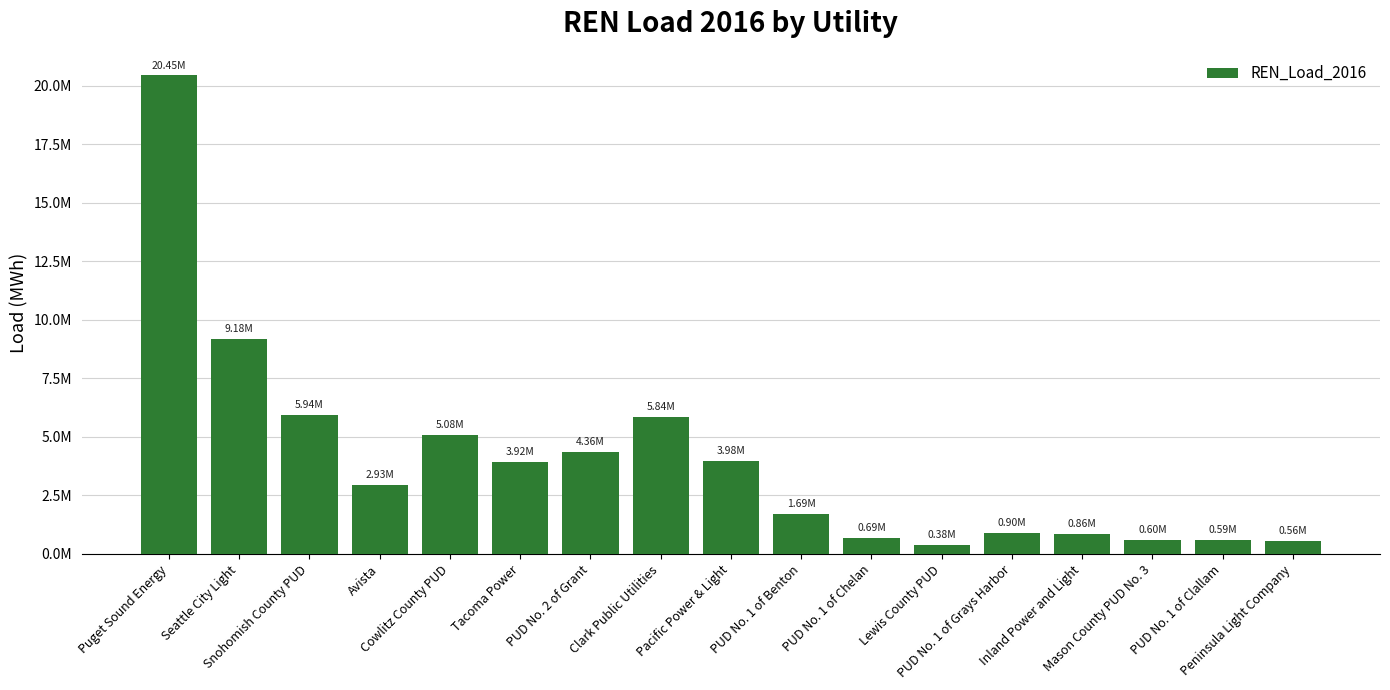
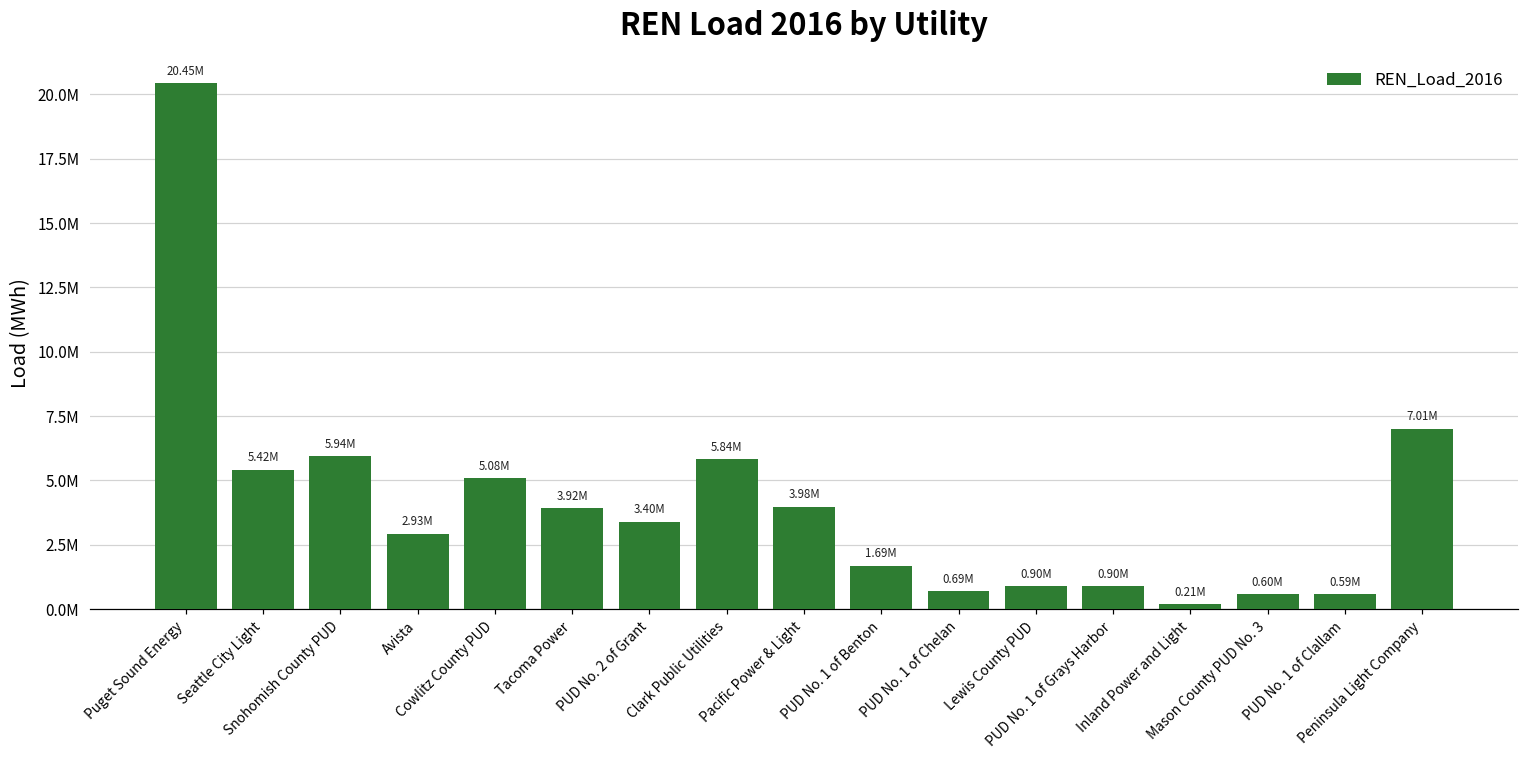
  {
    "Puget Sound Energy": "20.45M",
-   "Seattle City Light": "9.18M",
+   "Seattle City Light": "5.42M",
    "Snohomish County PUD": "5.94M",
    "Avista": "2.93M",
    "Cowlitz County PUD": "5.08M",
    "Tacoma Power": "3.92M",
-   "PUD No. 2 of Grant": "4.36M",
+   "PUD No. 2 of Grant": "3.40M",
    "Clark Public Utilities": "5.84M",
    "Pacific Power & Light": "3.98M",
    "PUD No. 1 of Benton": "1.69M",
    "PUD No. 1 of Chelan": "0.69M",
-   "Lewis County PUD": "0.38M",
+   "Lewis County PUD": "0.90M",
    "PUD No. 1 of Grays Harbor": "0.90M",
-   "Inland Power and Light": "0.86M",
+   "Inland Power and Light": "0.21M",
    "Mason County PUD No. 3": "0.60M",
    "PUD No. 1 of Clallam": "0.59M",
-   "Peninsula Light Company": "0.56M"
+   "Peninsula Light Company": "7.01M"
  }
